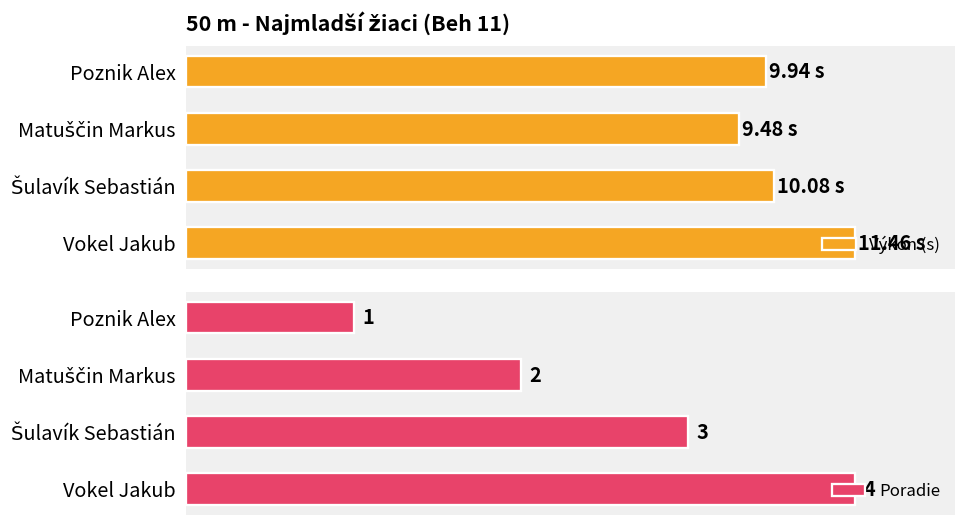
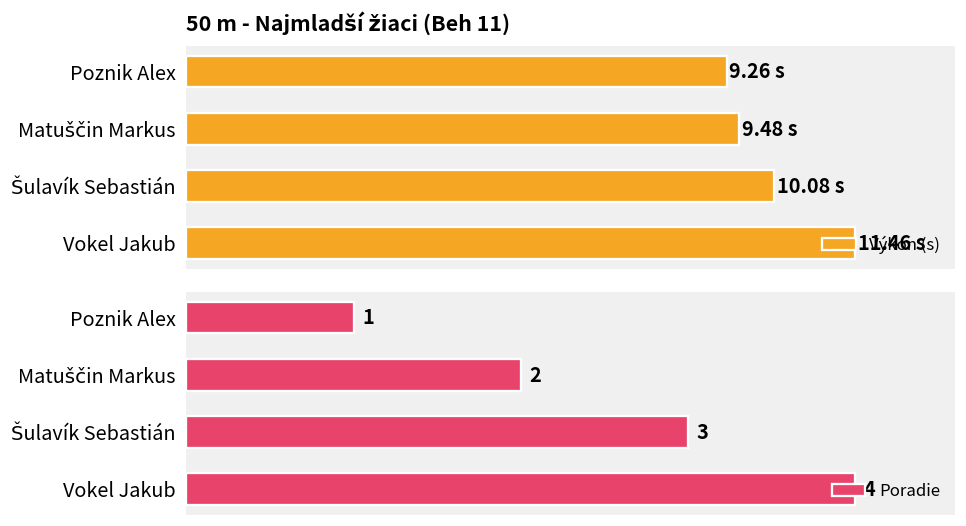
  {
    "50 m - Najmladší žiaci (Beh 11)": {
-     "Poznik Alex": 9.94,
+     "Poznik Alex": 9.26,
      "Matuščin Markus": 9.48,
      "Šulavík Sebastián": 10.08,
      "Vokel Jakub": 11.46
    }
  }
